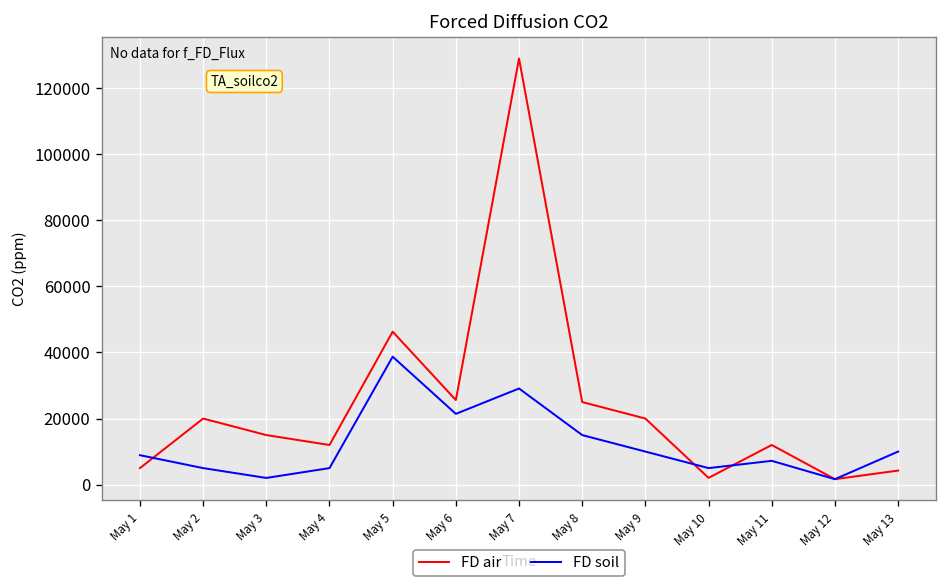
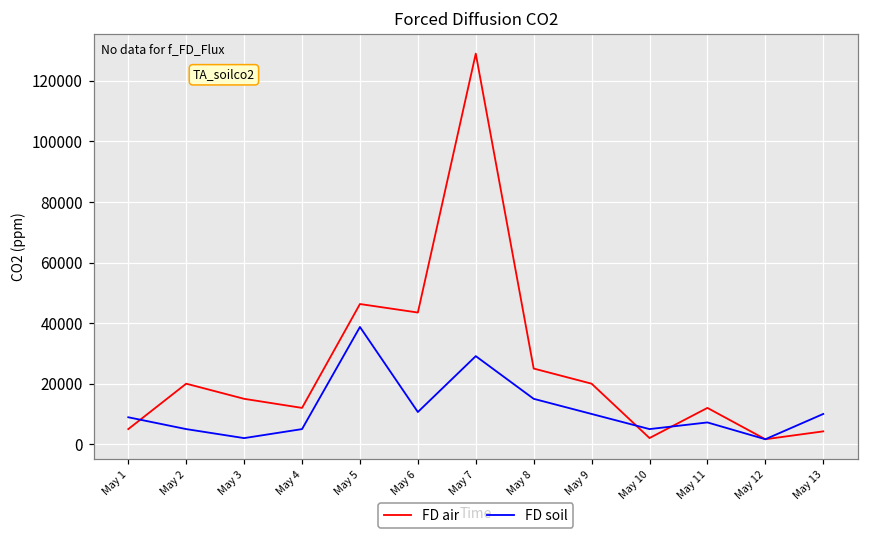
  {
    "FD air": {
      "May 1": 5000,
      "May 2": 20000,
      "May 3": 15000,
      "May 4": 12000,
      "May 5": 46000,
-     "May 6": 26000,
+     "May 6": 43000,
      "May 7": 129000,
      "May 8": 25000,
      "May 9": 20000,
      "May 10": 2000,
      "May 11": 12000,
      "May 13": 4000
    },
    "FD soil": {
      "May 1": 9000,
      "May 2": 5000,
      "May 3": 2000,
      "May 4": 5000,
      "May 5": 39000,
-     "May 6": 21000,
+     "May 6": 11000,
      "May 7": 29000,
      "May 8": 15000,
      "May 9": 10000,
      "May 10": 5000,
      "May 11": 7000,
      "May 13": 10000
    }
  }
